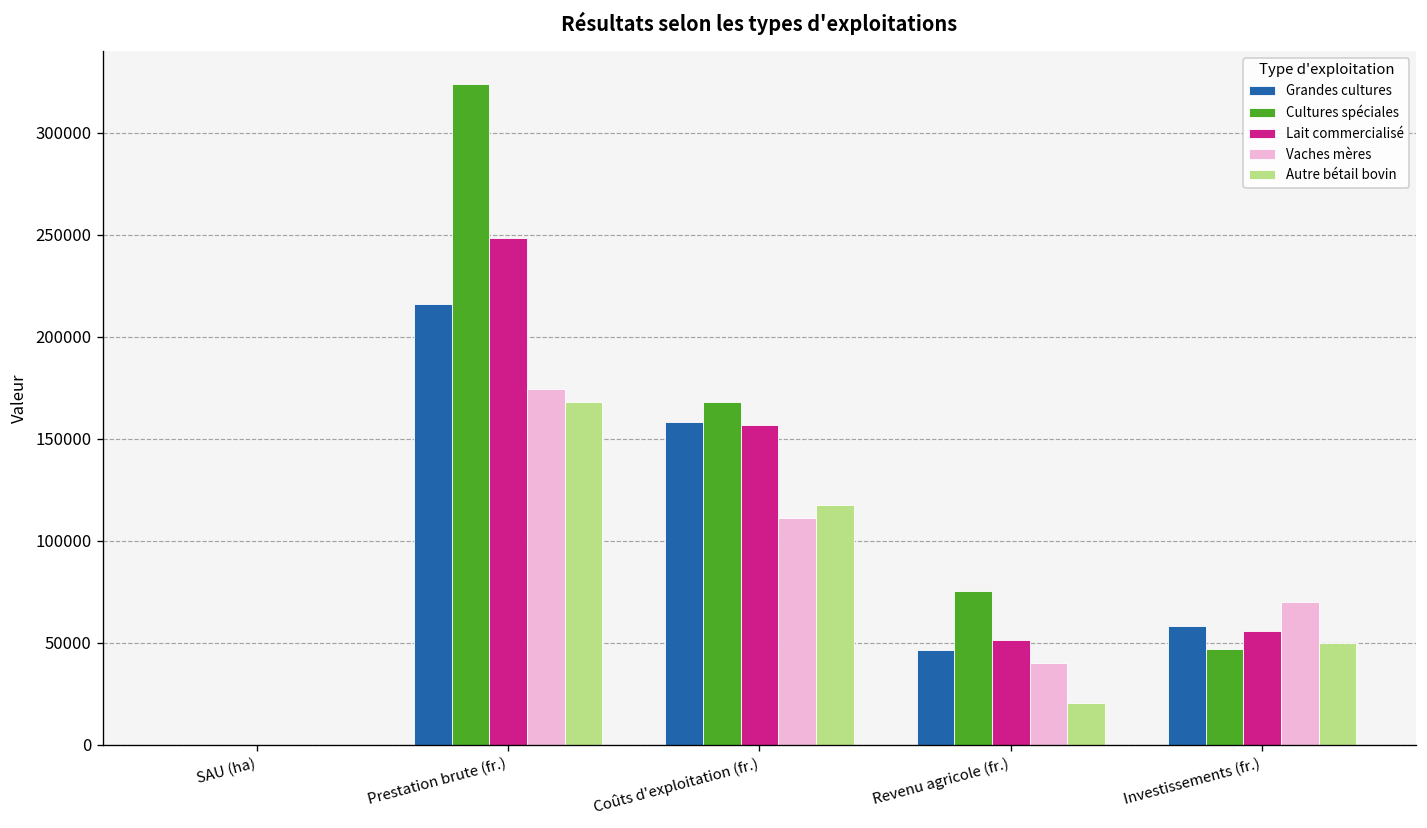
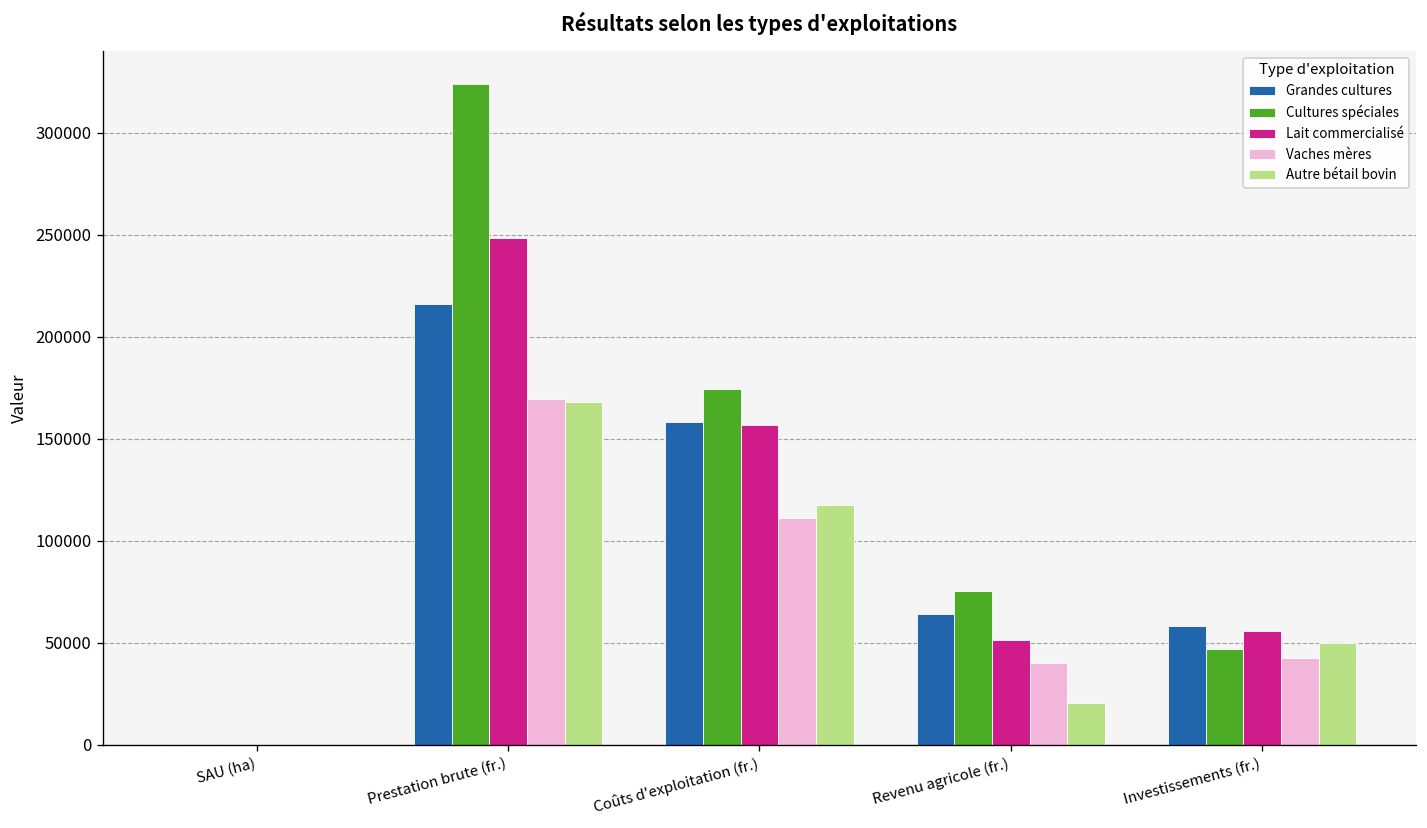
  {
    "Grandes cultures": {
      "Prestation brute (fr.)": 216000,
      "Coûts d'exploitation (fr.)": 158000,
-     "Revenu agricole (fr.)": 46000,
+     "Revenu agricole (fr.)": 64000,
      "Investissements (fr.)": 58000
    },
    "Cultures spéciales": {
      "Prestation brute (fr.)": 324000,
-     "Coûts d'exploitation (fr.)": 168000,
+     "Coûts d'exploitation (fr.)": 174000,
      "Revenu agricole (fr.)": 75000,
      "Investissements (fr.)": 47000
    },
    "Lait commercialisé": {
      "Prestation brute (fr.)": 248000,
      "Coûts d'exploitation (fr.)": 157000,
      "Revenu agricole (fr.)": 51000,
      "Investissements (fr.)": 56000
    },
    "Vaches mères": {
-     "Prestation brute (fr.)": 174000,
+     "Prestation brute (fr.)": 170000,
      "Coûts d'exploitation (fr.)": 111000,
      "Revenu agricole (fr.)": 40000,
-     "Investissements (fr.)": 70000
+     "Investissements (fr.)": 43000
    },
    "Autre bétail bovin": {
      "Prestation brute (fr.)": 168000,
      "Coûts d'exploitation (fr.)": 117000,
      "Revenu agricole (fr.)": 20000,
      "Investissements (fr.)": 50000
    }
  }
